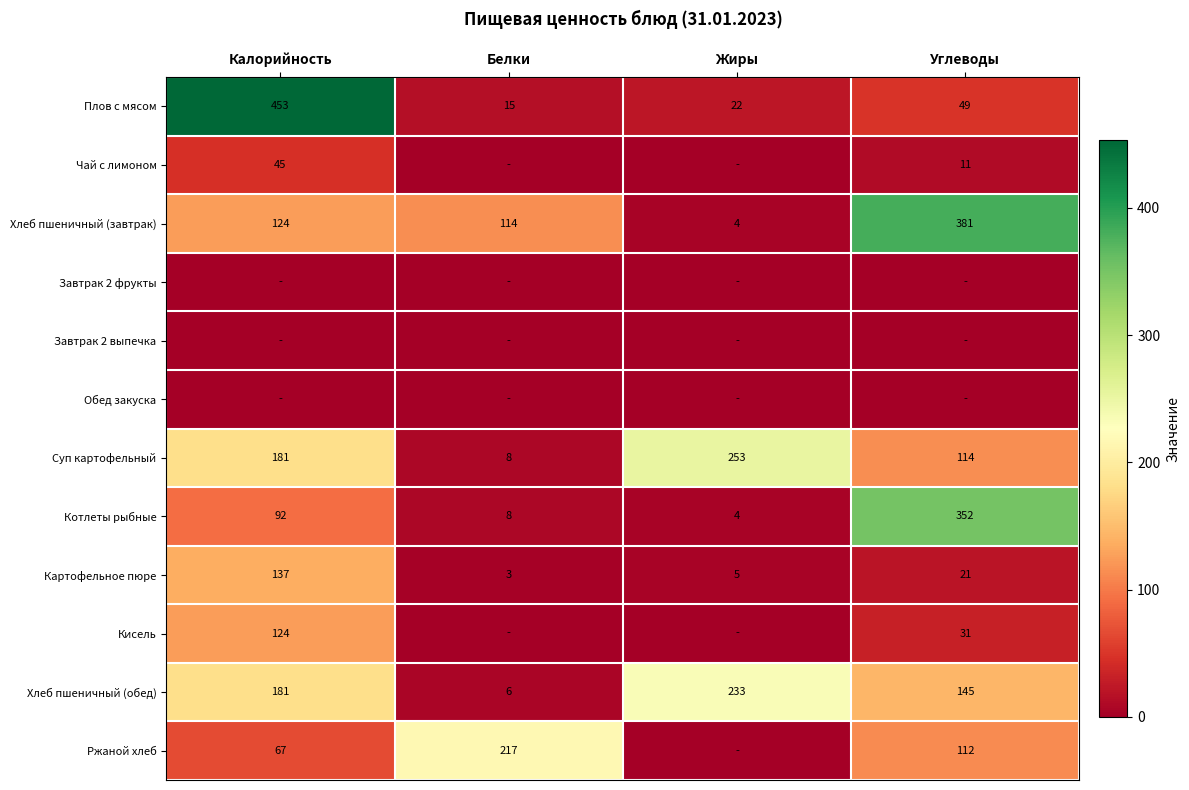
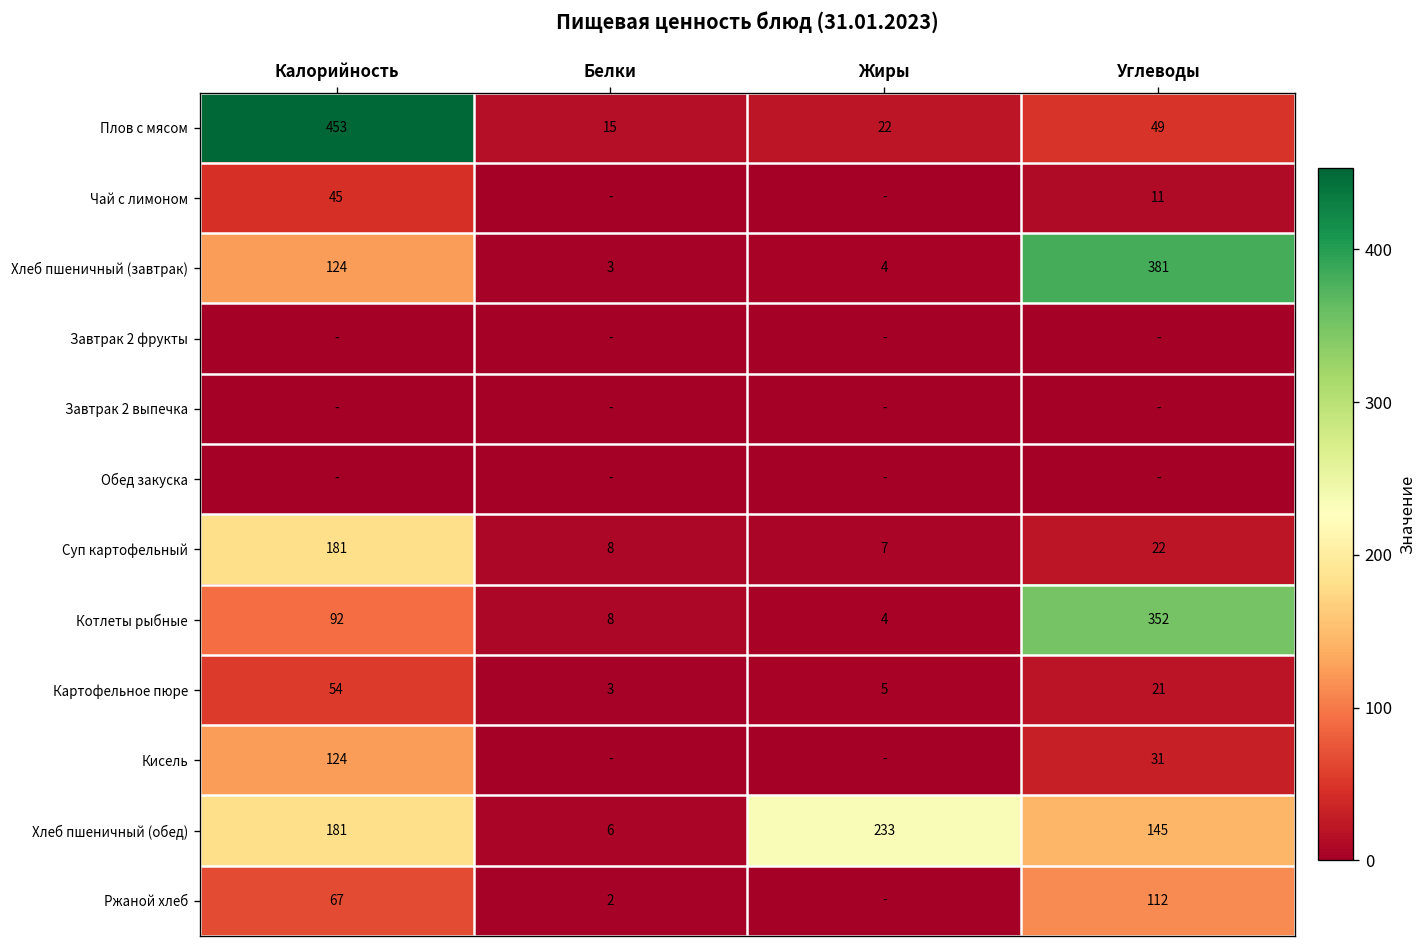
  {
    "Плов с мясом": {
      "Калорийность": 453,
      "Белки": 15,
      "Жиры": 22,
      "Углеводы": 49
    },
    "Чай с лимоном": {
      "Калорийность": 45,
      "Углеводы": 11
    },
    "Хлеб пшеничный (завтрак)": {
      "Калорийность": 124,
-     "Белки": 114,
+     "Белки": 3,
      "Жиры": 4,
      "Углеводы": 381
    },
    "Суп картофельный": {
      "Калорийность": 181,
      "Белки": 8,
-     "Жиры": 253,
-     "Углеводы": 114
+     "Жиры": 7,
+     "Углеводы": 22
    },
    "Котлеты рыбные": {
      "Калорийность": 92,
      "Белки": 8,
      "Жиры": 4,
      "Углеводы": 352
    },
    "Картофельное пюре": {
-     "Калорийность": 137,
+     "Калорийность": 54,
      "Белки": 3,
      "Жиры": 5,
      "Углеводы": 21
    },
    "Кисель": {
      "Калорийность": 124,
      "Углеводы": 31
    },
    "Хлеб пшеничный (обед)": {
      "Калорийность": 181,
      "Белки": 6,
      "Жиры": 233,
      "Углеводы": 145
    },
    "Ржаной хлеб": {
      "Калорийность": 67,
-     "Белки": 217,
+     "Белки": 2,
      "Углеводы": 112
    }
  }
